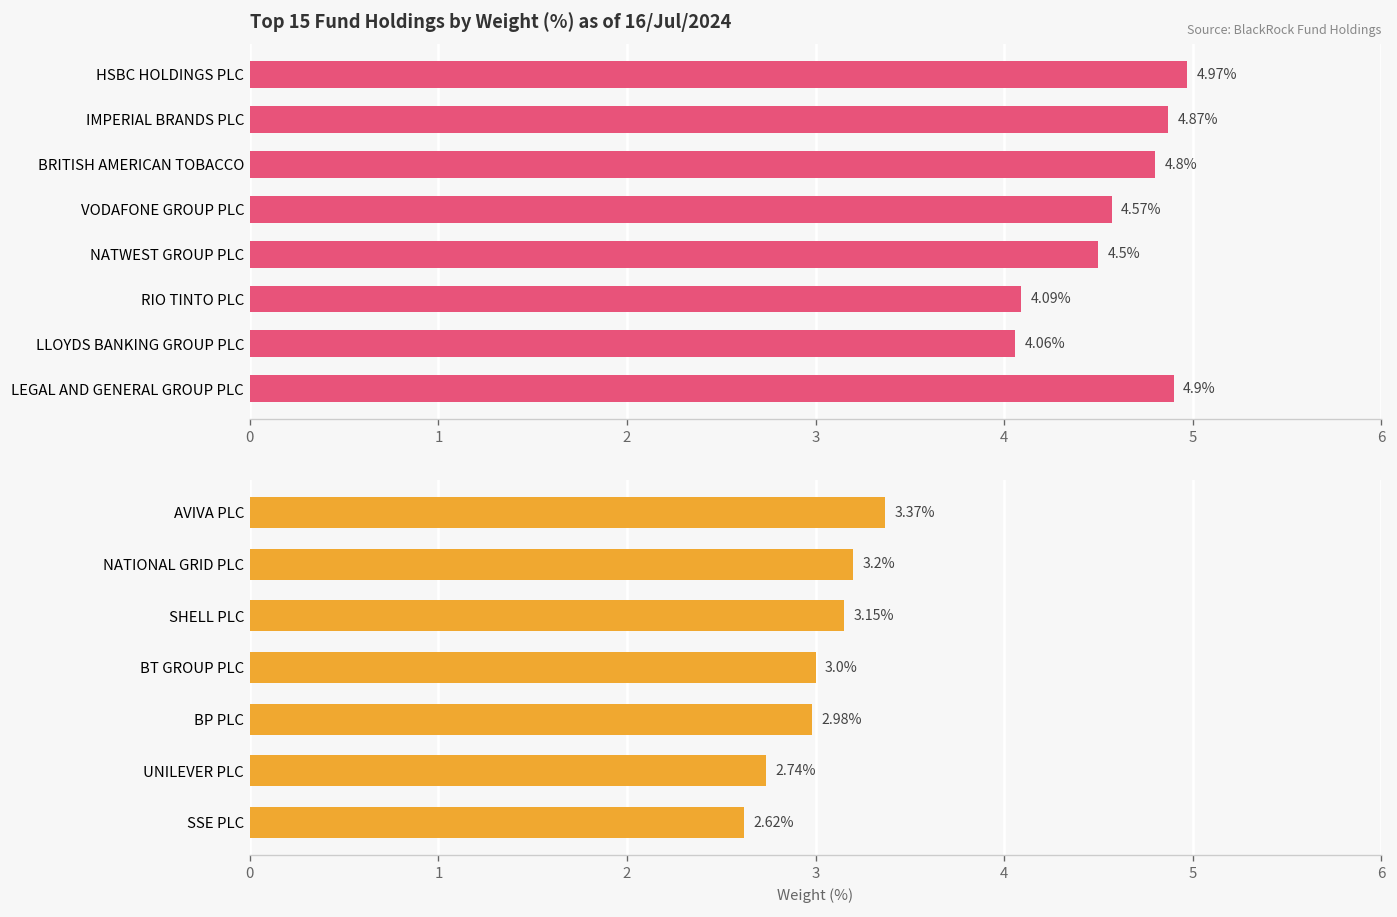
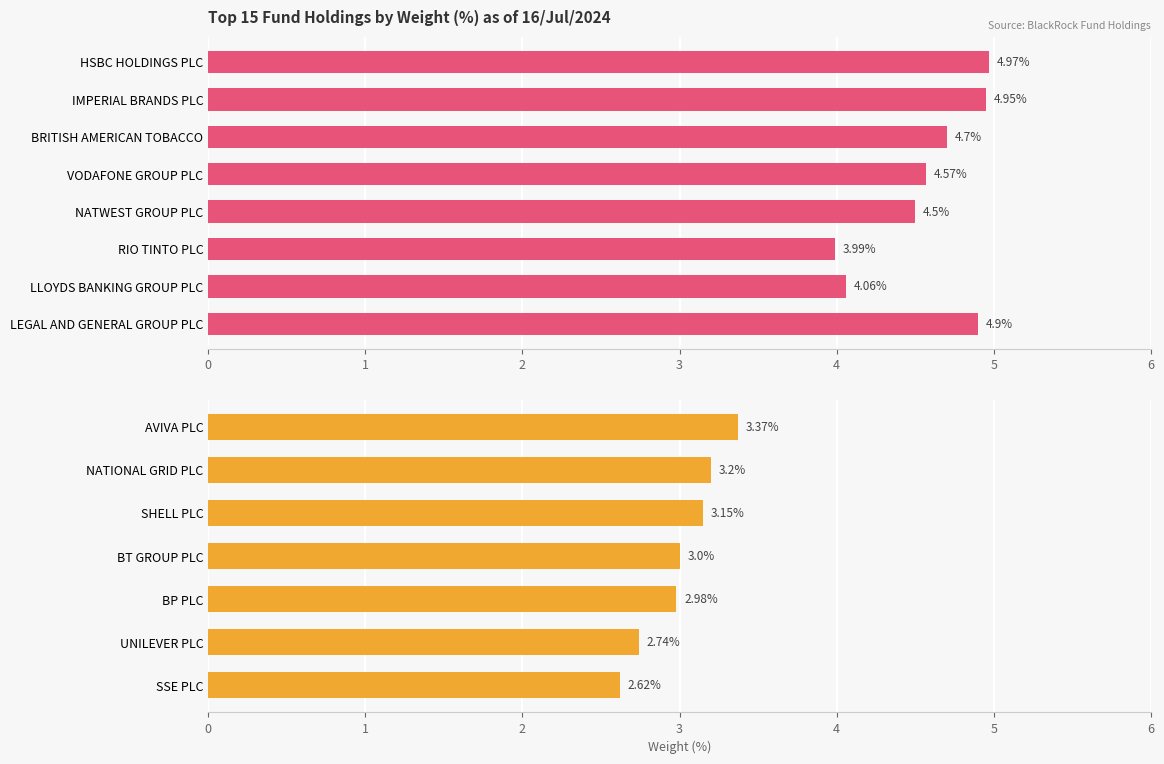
  {
    "Top 15 Fund Holdings by Weight (%) as of 16/Jul/2024": {
      "HSBC HOLDINGS PLC": "4.97%",
-     "IMPERIAL BRANDS PLC": "4.87%",
-     "BRITISH AMERICAN TOBACCO": "4.8%",
+     "IMPERIAL BRANDS PLC": "4.95%",
+     "BRITISH AMERICAN TOBACCO": "4.7%",
      "VODAFONE GROUP PLC": "4.57%",
      "NATWEST GROUP PLC": "4.5%",
-     "RIO TINTO PLC": "4.09%",
+     "RIO TINTO PLC": "3.99%",
      "LLOYDS BANKING GROUP PLC": "4.06%",
      "LEGAL AND GENERAL GROUP PLC": "4.9%"
    }
  }
